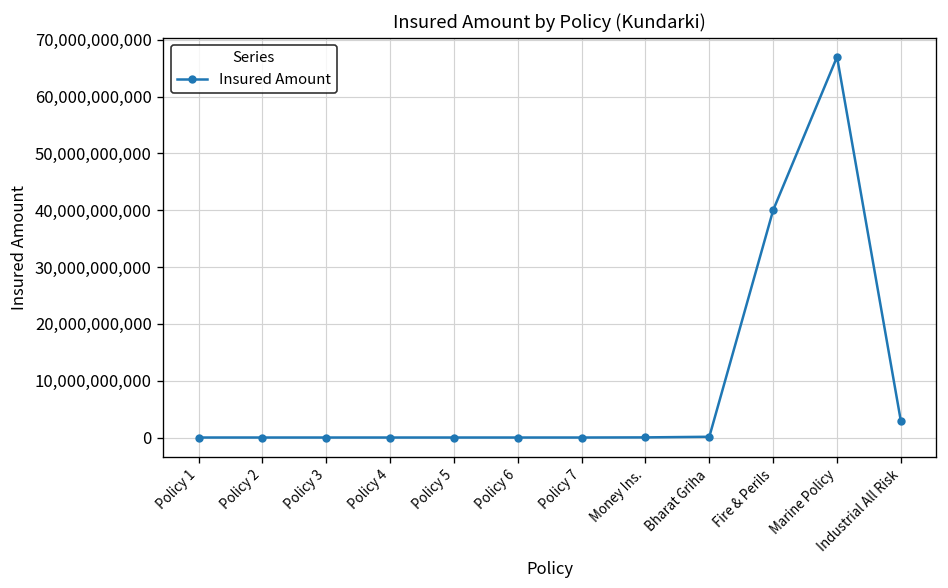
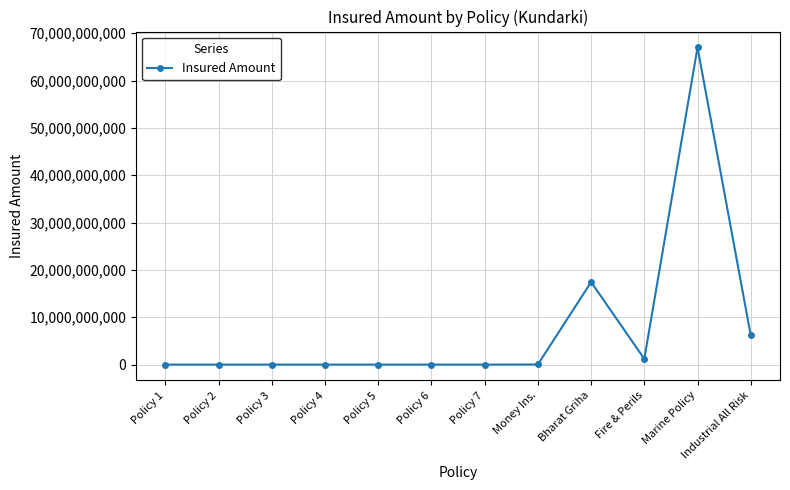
  {
    "Policy 1": "0",
    "Policy 2": "0",
    "Policy 3": "0",
    "Policy 4": "0",
    "Policy 5": "0",
    "Policy 6": "0",
    "Policy 7": "0",
    "Money Ins.": "0",
-   "Bharat Griha": "0",
-   "Fire & Perils": "40,000,000,000",
+   "Bharat Griha": "17,000,000,000",
+   "Fire & Perils": "1,000,000,000",
    "Marine Policy": "67,000,000,000",
-   "Industrial All Risk": "3,000,000,000"
+   "Industrial All Risk": "6,000,000,000"
  }
